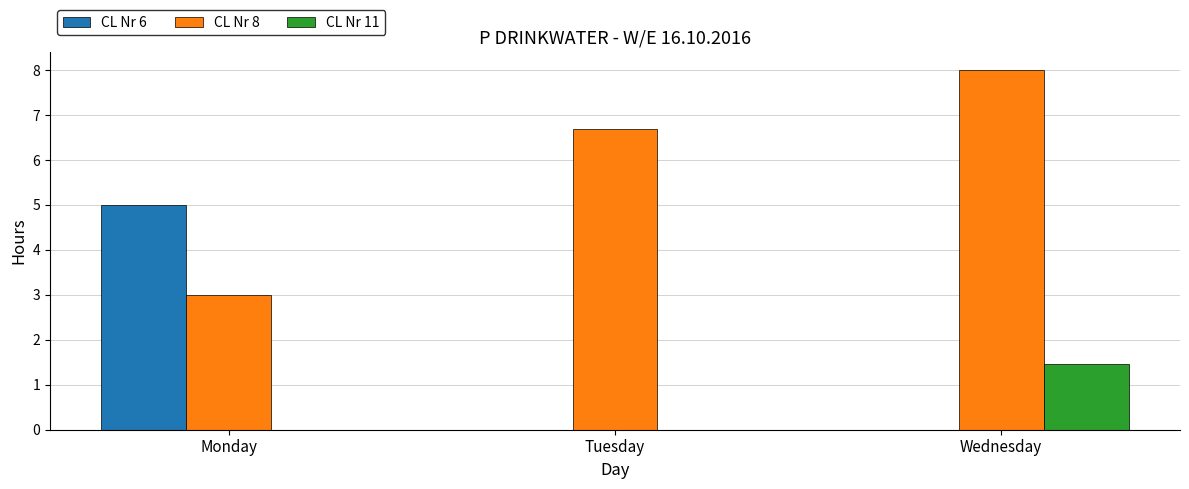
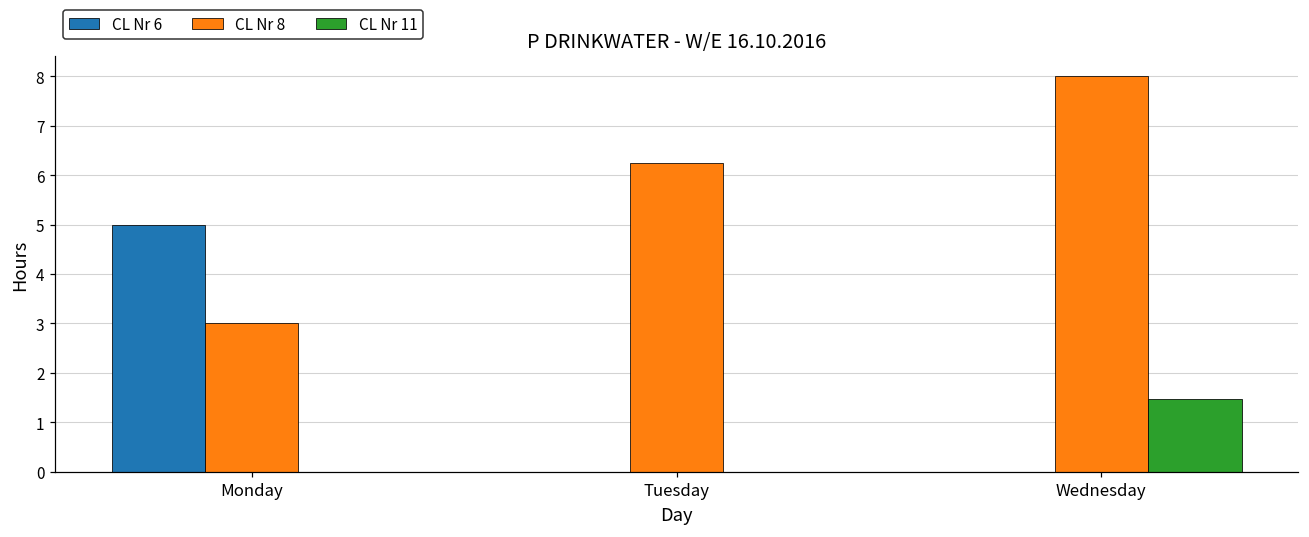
  {
    "CL Nr 6": {
      "Monday": 5.0,
      "Tuesday": 0.0,
      "Wednesday": 0.0
    },
    "CL Nr 8": {
      "Monday": 3.0,
-     "Tuesday": 6.7,
+     "Tuesday": 6.3,
      "Wednesday": 8.0
    },
    "CL Nr 11": {
      "Monday": 0.0,
      "Tuesday": 0.0,
      "Wednesday": 1.5
    }
  }
